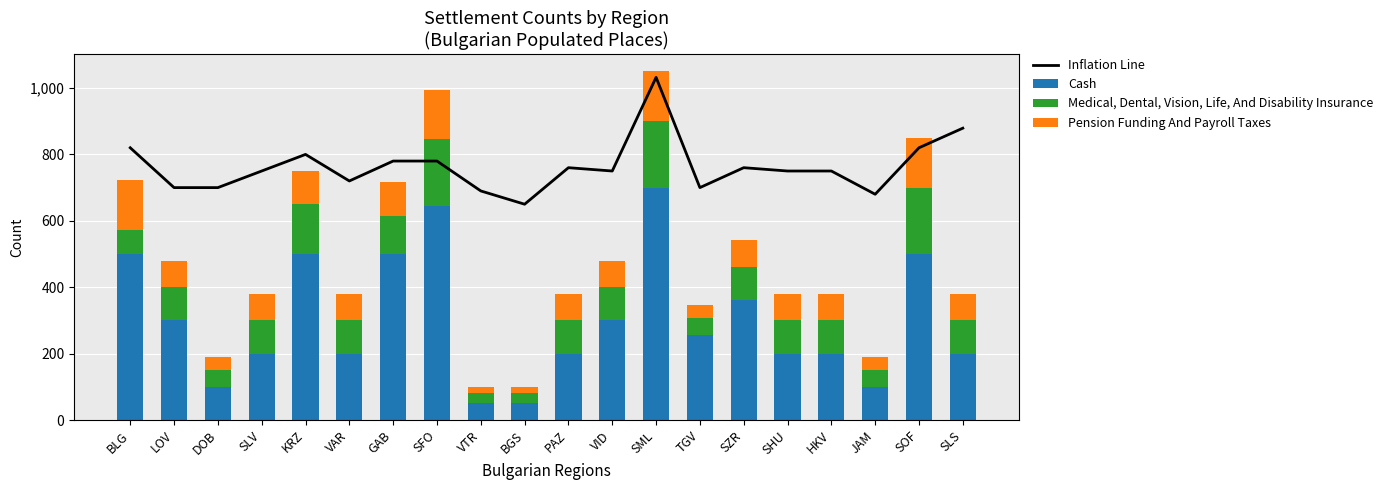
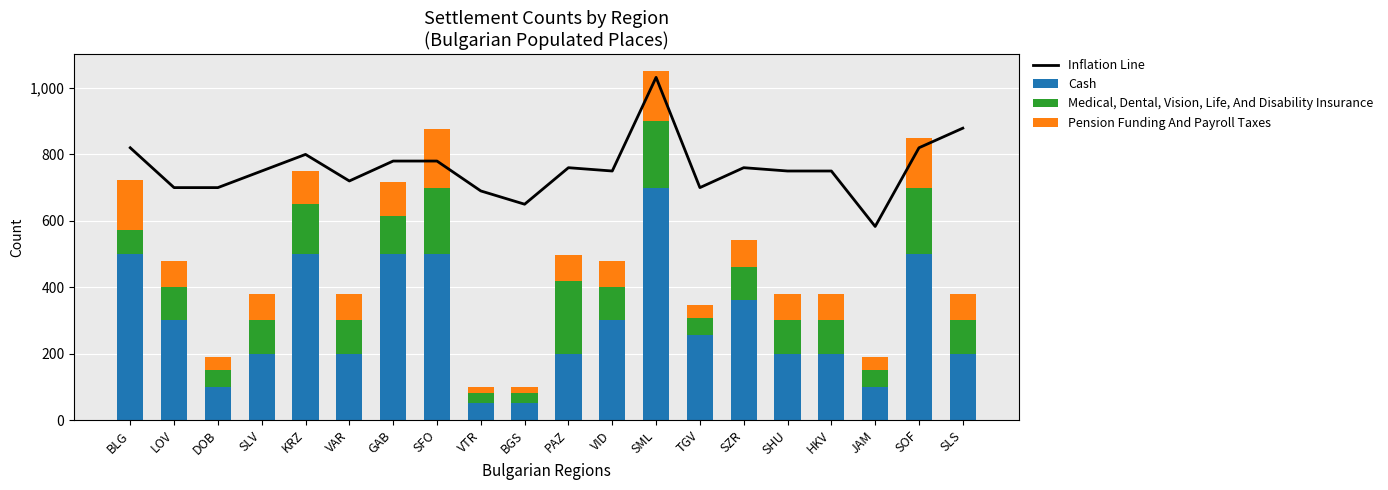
  {
    "Inflation Line": {
      "BLG": "820",
      "LOV": "700",
      "DOB": "700",
      "SLV": "750",
      "KRZ": "800",
      "VAR": "720",
      "GAB": "780",
      "SFO": "780",
      "VTR": "690",
      "BGS": "650",
      "PAZ": "760",
      "VID": "750",
      "SML": "1,030",
      "TGV": "700",
      "SZR": "760",
      "SHU": "750",
      "HKV": "750",
-     "JAM": "680",
+     "JAM": "580",
      "SOF": "820",
      "SLS": "880"
    },
    "Cash": {
      "BLG": "500",
      "LOV": "300",
      "DOB": "100",
      "SLV": "200",
      "KRZ": "500",
      "VAR": "200",
      "GAB": "500",
-     "SFO": "650",
+     "SFO": "500",
      "VTR": "50",
      "BGS": "50",
      "PAZ": "200",
      "VID": "300",
      "SML": "700",
      "TGV": "260",
      "SZR": "360",
      "SHU": "200",
      "HKV": "200",
      "JAM": "100",
      "SOF": "500",
      "SLS": "200"
    },
    "Medical, Dental, Vision, Life, And Disability Insurance": {
      "BLG": "70",
      "LOV": "100",
      "DOB": "50",
      "SLV": "100",
      "KRZ": "150",
      "VAR": "100",
      "GAB": "120",
      "SFO": "200",
      "VTR": "30",
      "BGS": "30",
-     "PAZ": "100",
+     "PAZ": "220",
      "VID": "100",
      "SML": "200",
      "TGV": "50",
      "SZR": "100",
      "SHU": "100",
      "HKV": "100",
      "JAM": "50",
      "SOF": "200",
      "SLS": "100"
    },
    "Pension Funding And Payroll Taxes": {
      "BLG": "150",
      "LOV": "80",
      "DOB": "40",
      "SLV": "80",
      "KRZ": "100",
      "VAR": "80",
      "GAB": "100",
-     "SFO": "150",
+     "SFO": "180",
      "VTR": "20",
      "BGS": "20",
      "PAZ": "80",
      "VID": "80",
      "SML": "150",
      "TGV": "40",
      "SZR": "80",
      "SHU": "80",
      "HKV": "80",
      "JAM": "40",
      "SOF": "150",
      "SLS": "80"
    }
  }
